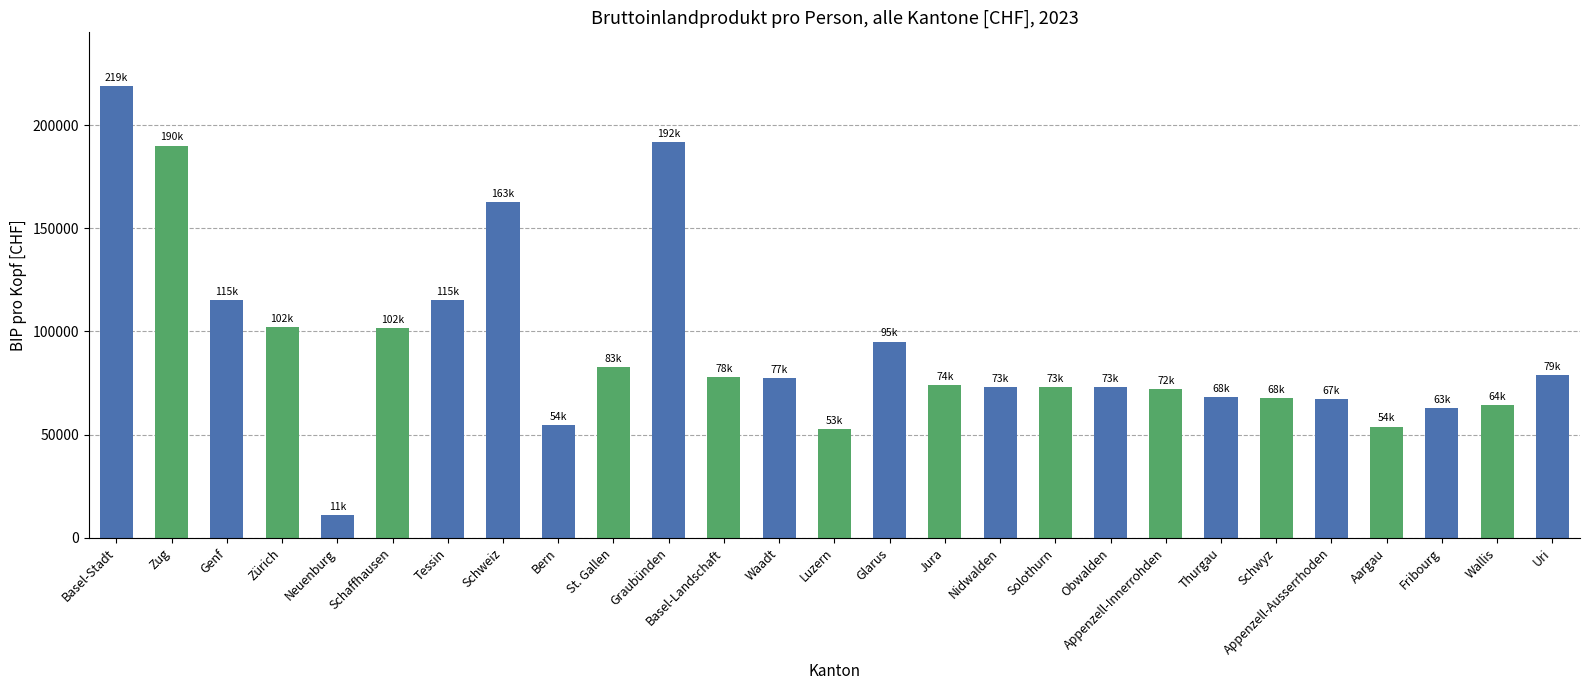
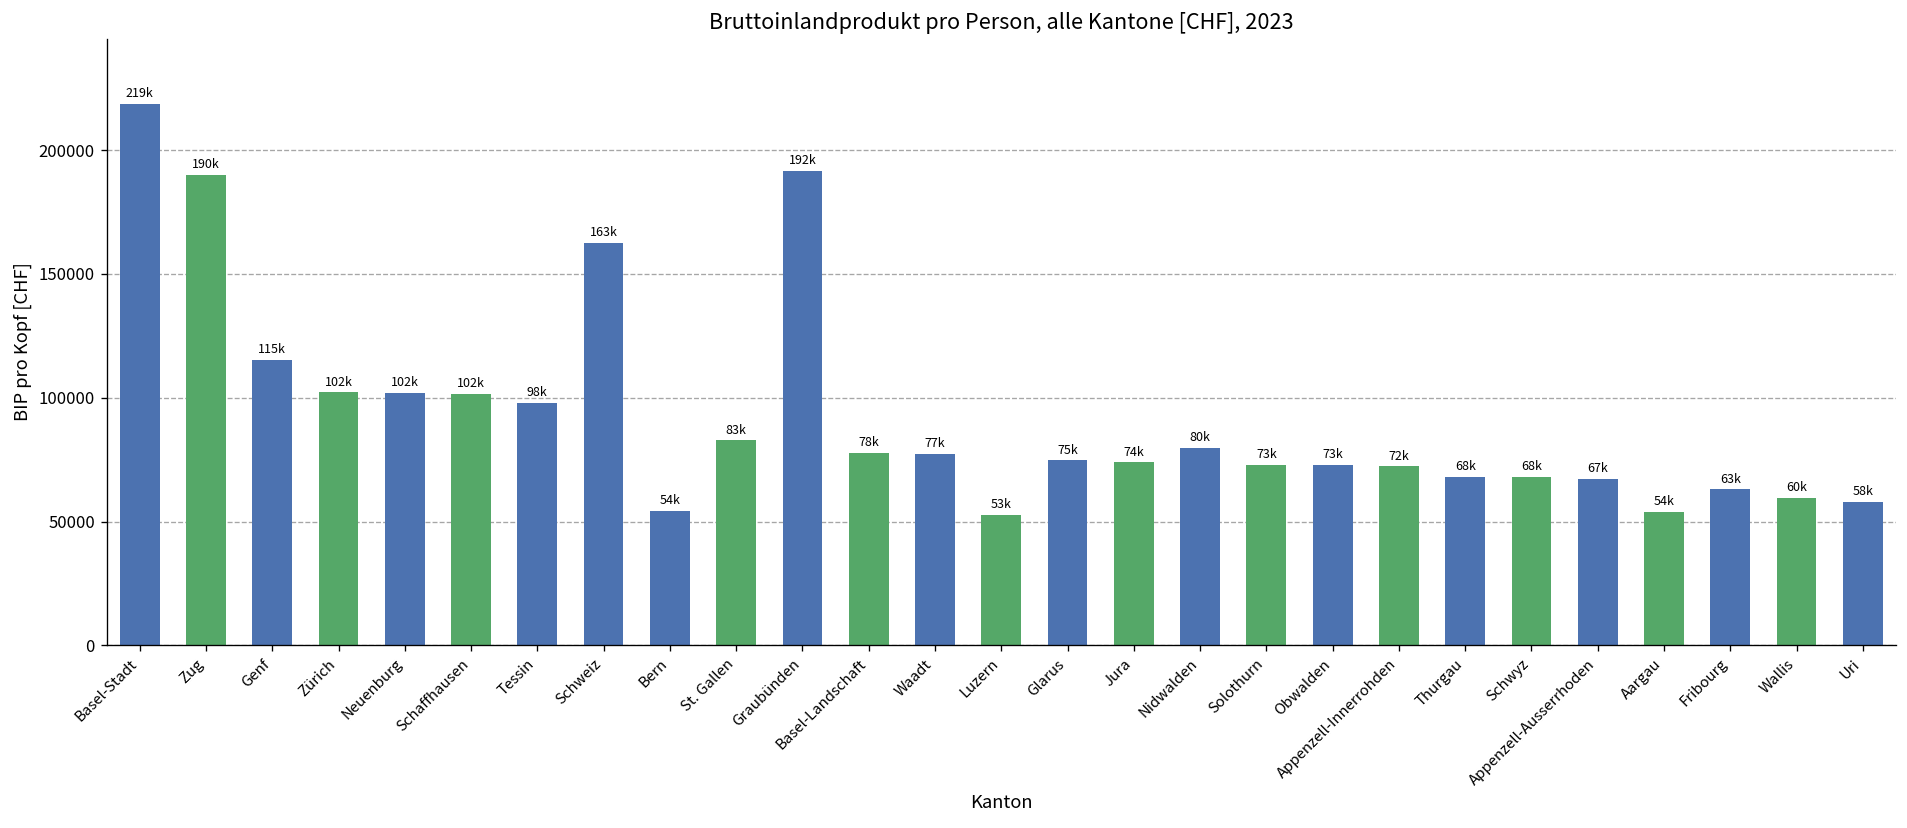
  {
    "Basel-Stadt": "219k",
    "Zug": "190k",
    "Genf": "115k",
    "Zürich": "102k",
-   "Neuenburg": "11k",
+   "Neuenburg": "102k",
    "Schaffhausen": "102k",
-   "Tessin": "115k",
+   "Tessin": "98k",
    "Schweiz": "163k",
    "Bern": "54k",
    "St. Gallen": "83k",
    "Graubünden": "192k",
    "Basel-Landschaft": "78k",
    "Waadt": "77k",
    "Luzern": "53k",
-   "Glarus": "95k",
+   "Glarus": "75k",
    "Jura": "74k",
-   "Nidwalden": "73k",
+   "Nidwalden": "80k",
    "Solothurn": "73k",
    "Obwalden": "73k",
    "Appenzell-Innerrohden": "72k",
    "Thurgau": "68k",
    "Schwyz": "68k",
    "Appenzell-Ausserrhoden": "67k",
    "Aargau": "54k",
    "Fribourg": "63k",
-   "Wallis": "64k",
-   "Uri": "79k"
+   "Wallis": "60k",
+   "Uri": "58k"
  }
